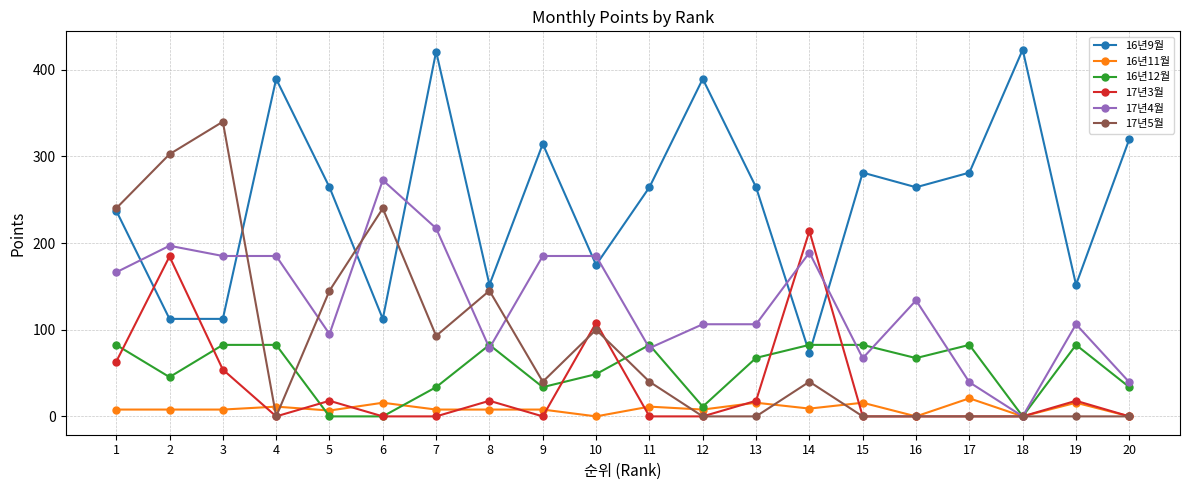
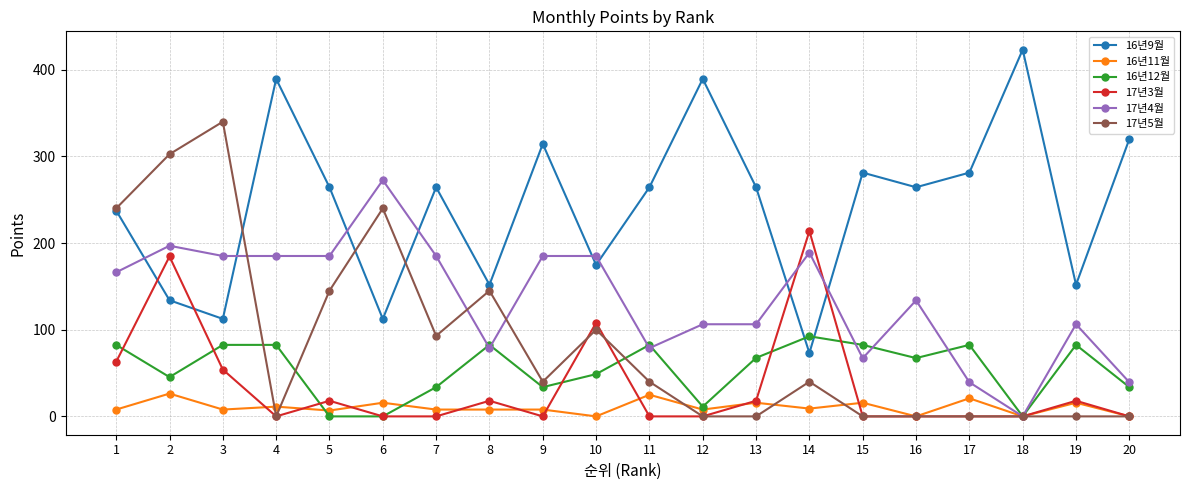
  {
    "16년9월": {
-     "2": 110,
+     "2": 130,
      "3": 110,
      "4": 390,
      "5": 260,
      "6": 110,
-     "7": 420,
+     "7": 260,
      "8": 150,
      "9": 310,
      "10": 170,
      "11": 260,
      "12": 390,
      "13": 260,
      "14": 70,
      "15": 280,
      "16": 260,
      "17": 280,
      "18": 420,
      "19": 150,
      "20": 320
    },
    "16년11월": {
      "1": 10,
-     "2": 10,
+     "2": 30,
      "3": 10,
      "4": 10,
      "5": 10,
      "6": 20,
      "7": 10,
      "8": 10,
      "9": 10,
      "10": 0,
-     "11": 10,
+     "11": 20,
      "12": 10,
      "14": 10,
      "15": 20,
      "17": 20
    },
    "16년12월": {
      "1": 80,
      "2": 50,
      "3": 80,
      "4": 80,
      "5": 0,
      "7": 30,
      "8": 80,
      "9": 30,
      "10": 50,
      "11": 80,
      "12": 10,
      "13": 70,
-     "14": 80,
+     "14": 90,
      "15": 80,
      "16": 70,
      "17": 80,
      "19": 80,
      "20": 30
    },
    "17년3월": {
      "1": 60,
      "2": 180,
      "3": 50,
      "5": 20,
      "7": 0,
      "8": 20,
      "9": 0,
      "10": 110,
      "11": 0,
      "14": 210
    },
    "17년4월": {
      "1": 170,
      "2": 200,
      "3": 190,
      "4": 190,
-     "5": 100,
+     "5": 190,
      "6": 270,
-     "7": 220,
+     "7": 190,
      "8": 80,
      "9": 190,
      "10": 190,
      "11": 80,
      "12": 110,
      "13": 110,
      "14": 190,
      "15": 70,
      "16": 130,
      "17": 40,
      "19": 110,
      "20": 40
    },
    "17년5월": {
      "2": 300,
      "3": 340,
      "5": 150,
      "6": 240,
      "7": 90,
      "8": 150,
      "9": 40,
      "10": 100,
      "11": 40,
      "13": 0,
      "14": 40,
      "19": 0
    }
  }
